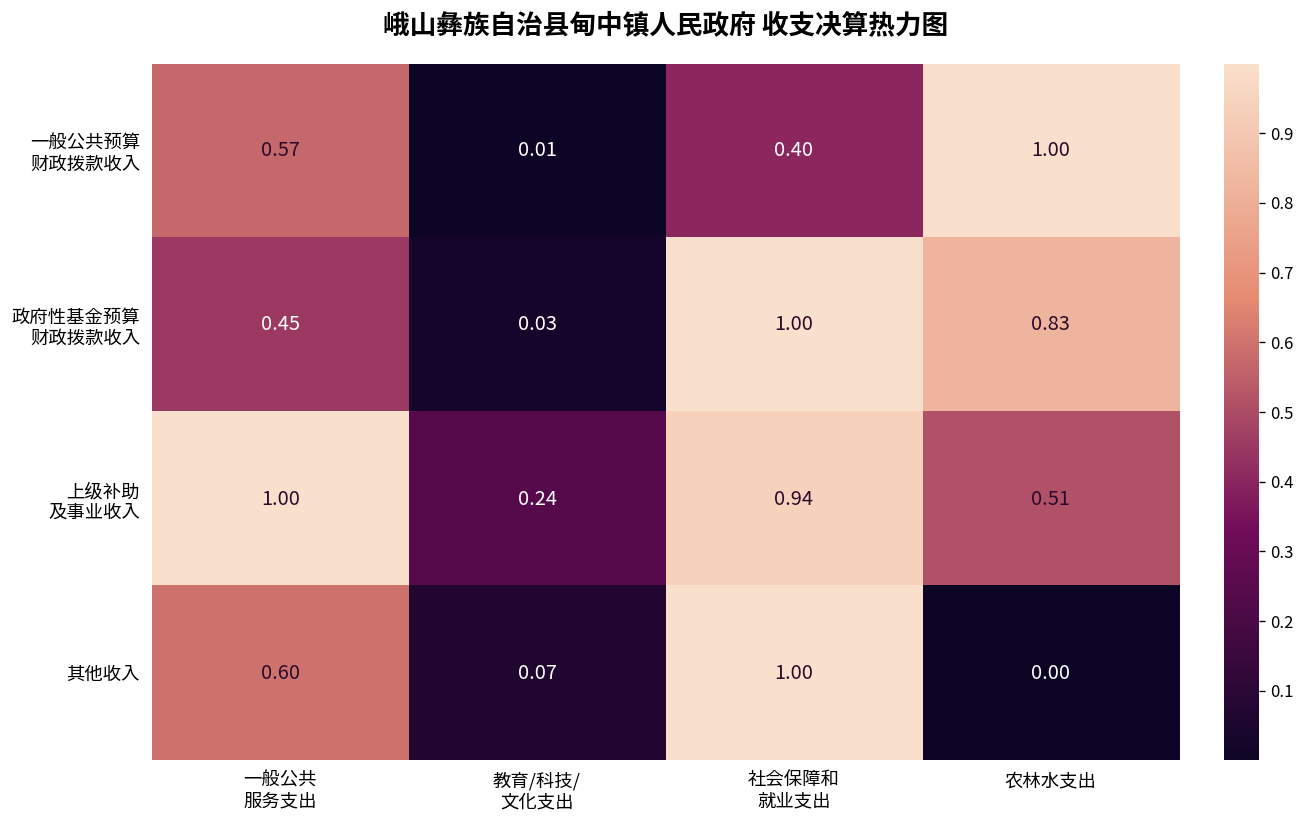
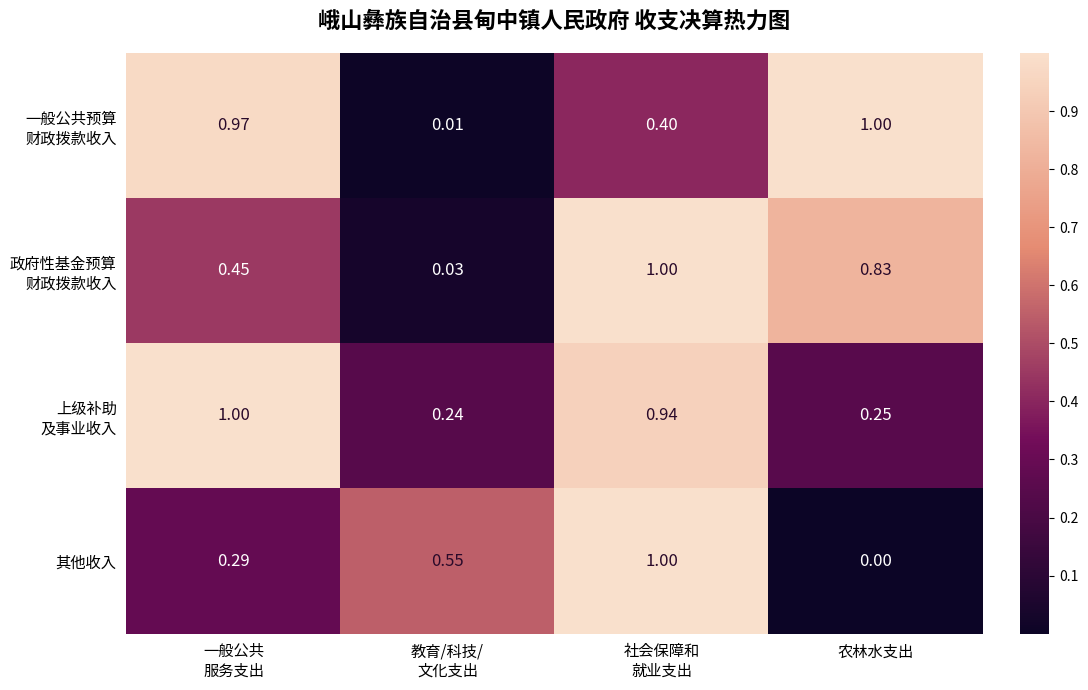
  {
    "一般公共预算 财政拨款收入": {
-     "一般公共 服务支出": 0.57,
+     "一般公共 服务支出": 0.97,
      "教育/科技/ 文化支出": 0.01,
      "社会保障和 就业支出": 0.40,
      "农林水支出": 1.00
    },
    "政府性基金预算 财政拨款收入": {
      "一般公共 服务支出": 0.45,
      "教育/科技/ 文化支出": 0.03,
      "社会保障和 就业支出": 1.00,
      "农林水支出": 0.83
    },
    "上级补助 及事业收入": {
      "一般公共 服务支出": 1.00,
      "教育/科技/ 文化支出": 0.24,
      "社会保障和 就业支出": 0.94,
-     "农林水支出": 0.51
+     "农林水支出": 0.25
    },
    "其他收入": {
-     "一般公共 服务支出": 0.60,
-     "教育/科技/ 文化支出": 0.07,
+     "一般公共 服务支出": 0.29,
+     "教育/科技/ 文化支出": 0.55,
      "社会保障和 就业支出": 1.00,
      "农林水支出": 0.00
    }
  }
